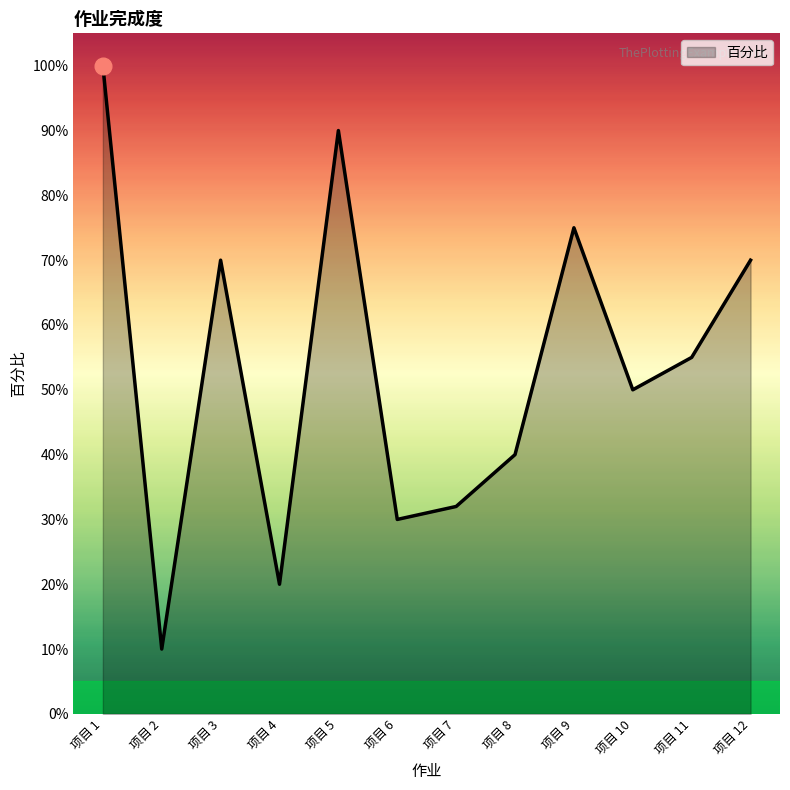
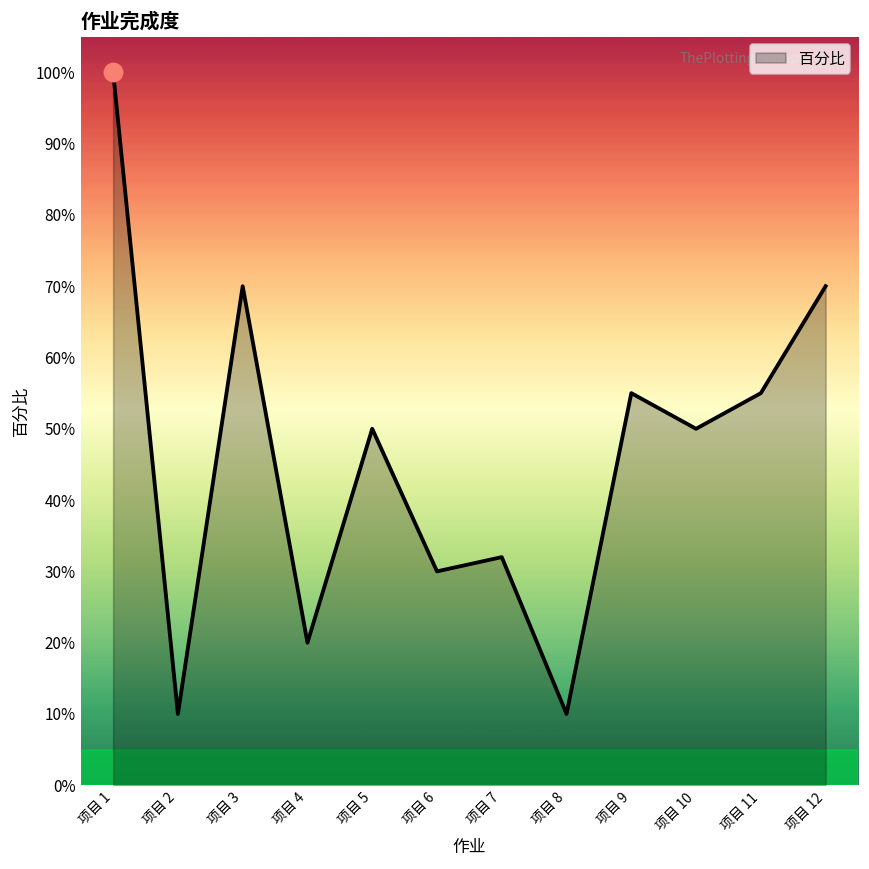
  {
    "百分比": {
      "项目 2": "10%",
      "项目 3": "70%",
      "项目 4": "20%",
-     "项目 5": "90%",
+     "项目 5": "50%",
      "项目 6": "30%",
      "项目 7": "32%",
-     "项目 8": "40%",
-     "项目 9": "75%",
+     "项目 8": "10%",
+     "项目 9": "55%",
      "项目 10": "50%",
      "项目 11": "55%",
      "项目 12": "70%"
    }
  }
